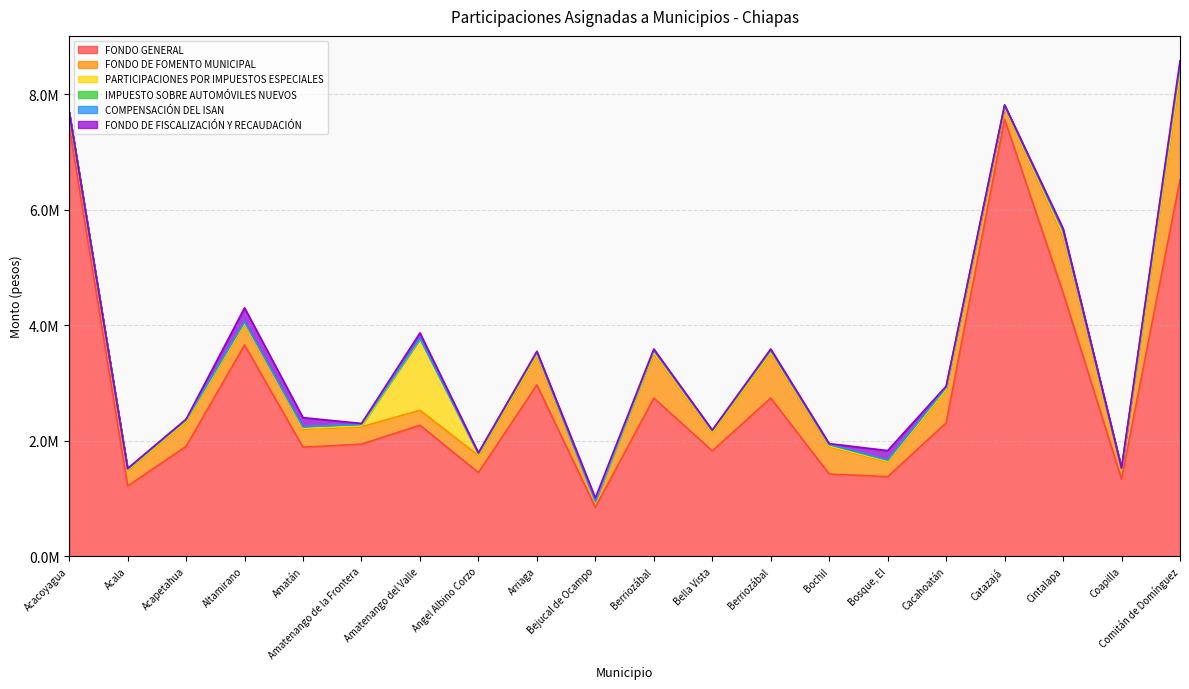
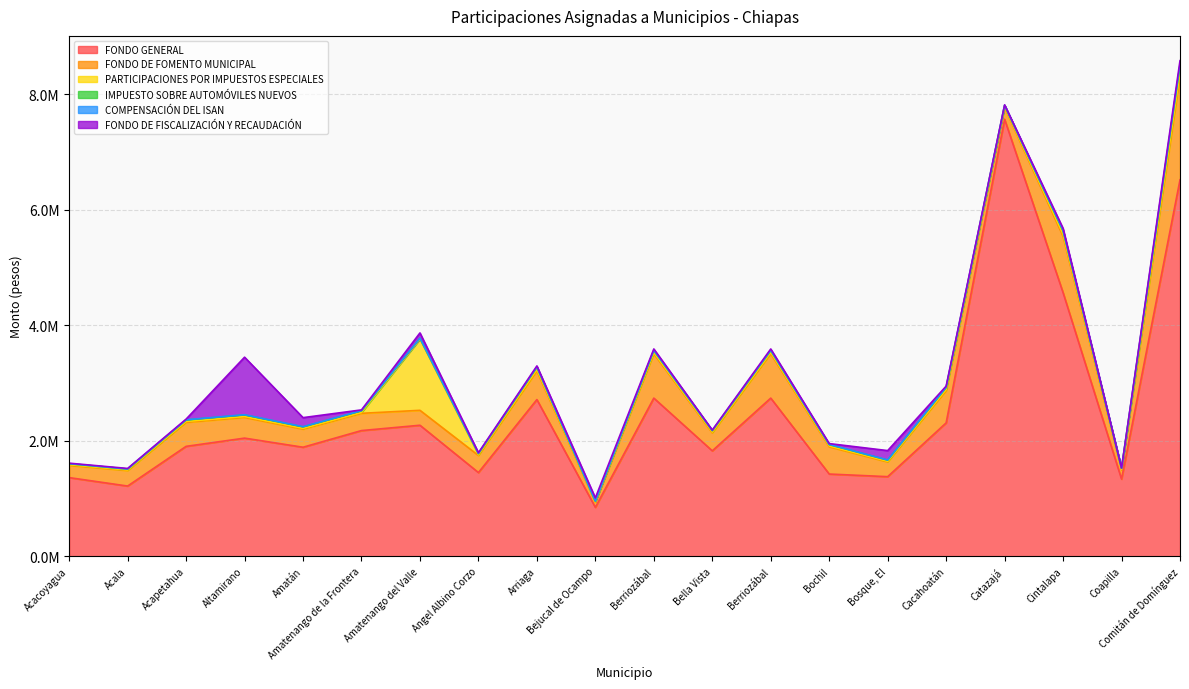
  {
    "FONDO GENERAL": {
-     "Acacoyagua": 7400000,
+     "Acacoyagua": 1400000,
      "Acala": 1200000,
      "Acapetahua": 1900000,
-     "Altamirano": 3700000,
+     "Altamirano": 2000000,
      "Amatán": 1900000,
-     "Amatenango de la Frontera": 1900000,
+     "Amatenango de la Frontera": 2200000,
      "Amatenango del Valle": 2300000,
      "Angel Albino Corzo": 1400000,
-     "Arriaga": 3000000,
+     "Arriaga": 2700000,
      "Bejucal de Ocampo": 800000,
      "Bella Vista": 1800000,
      "Bochil": 1400000,
      "Bosque, El": 1400000,
      "Cacahoatán": 2300000,
      "Catazajá": 7600000,
      "Cintalapa": 4600000,
      "Coapilla": 1300000,
      "Comitán de Domínguez": 6500000
    },
    "FONDO DE FOMENTO MUNICIPAL": {
      "Amatenango del Valle": 300000,
      "Comitán de Domínguez": 1800000
    },
    "PARTICIPACIONES POR IMPUESTOS ESPECIALES": {
      "Comitán de Domínguez": 100000
    },
    "FONDO DE FISCALIZACIÓN Y RECAUDACIÓN": {
-     "Altamirano": 200000,
+     "Altamirano": 1000000,
      "Amatán": 200000,
      "Amatenango del Valle": 100000,
      "Bejucal de Ocampo": 100000,
      "Bosque, El": 200000,
      "Comitán de Domínguez": 100000
    }
  }
